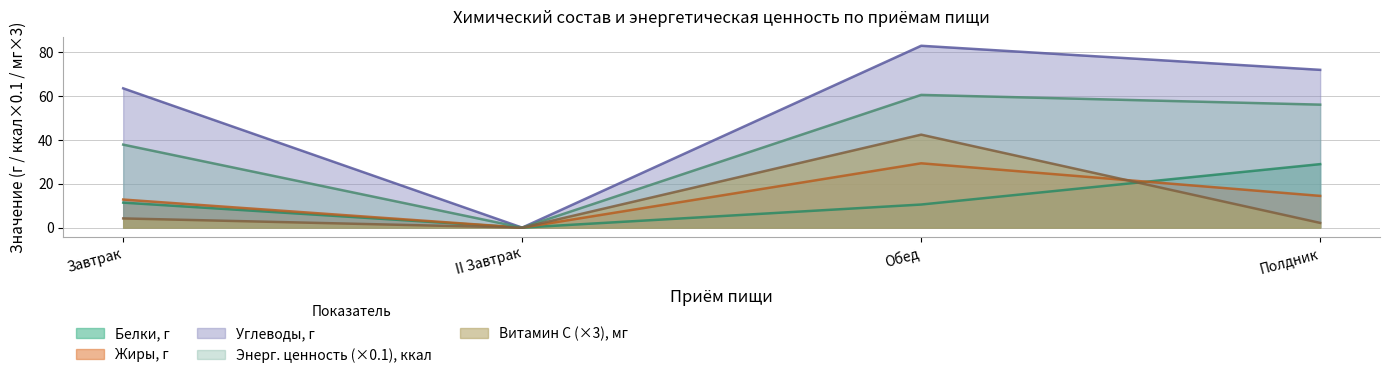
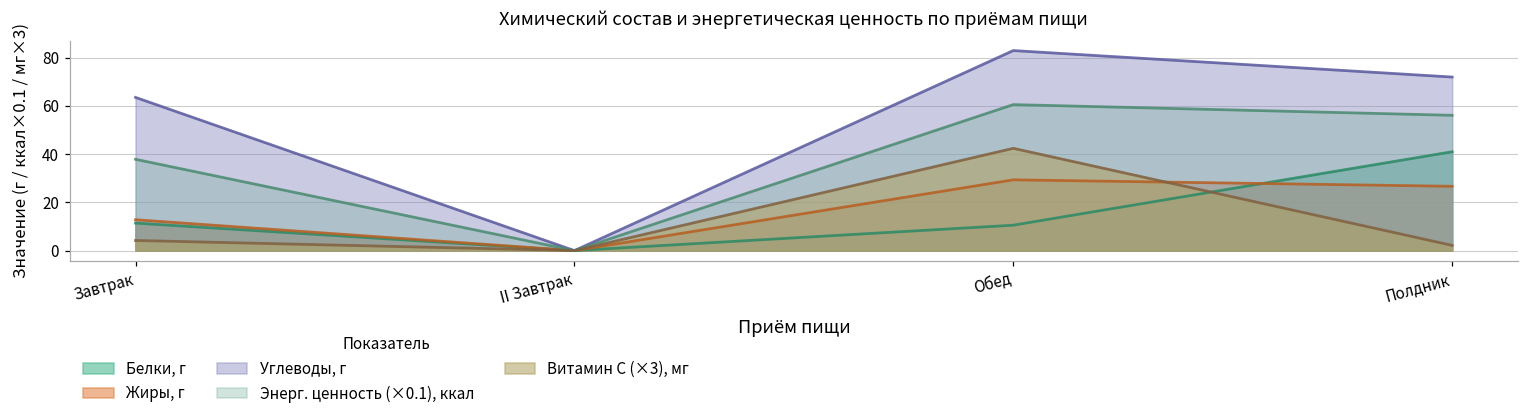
  {
    "Белки, г": {
      "Завтрак": 11,
      "Обед": 11,
-     "Полдник": 29
+     "Полдник": 41
    },
    "Жиры, г": {
      "Завтрак": 13,
      "Обед": 29,
-     "Полдник": 14
+     "Полдник": 27
    },
    "Витамин С (×3), мг": {
      "Завтрак": 4,
      "Обед": 42,
      "Полдник": 2
    }
  }
